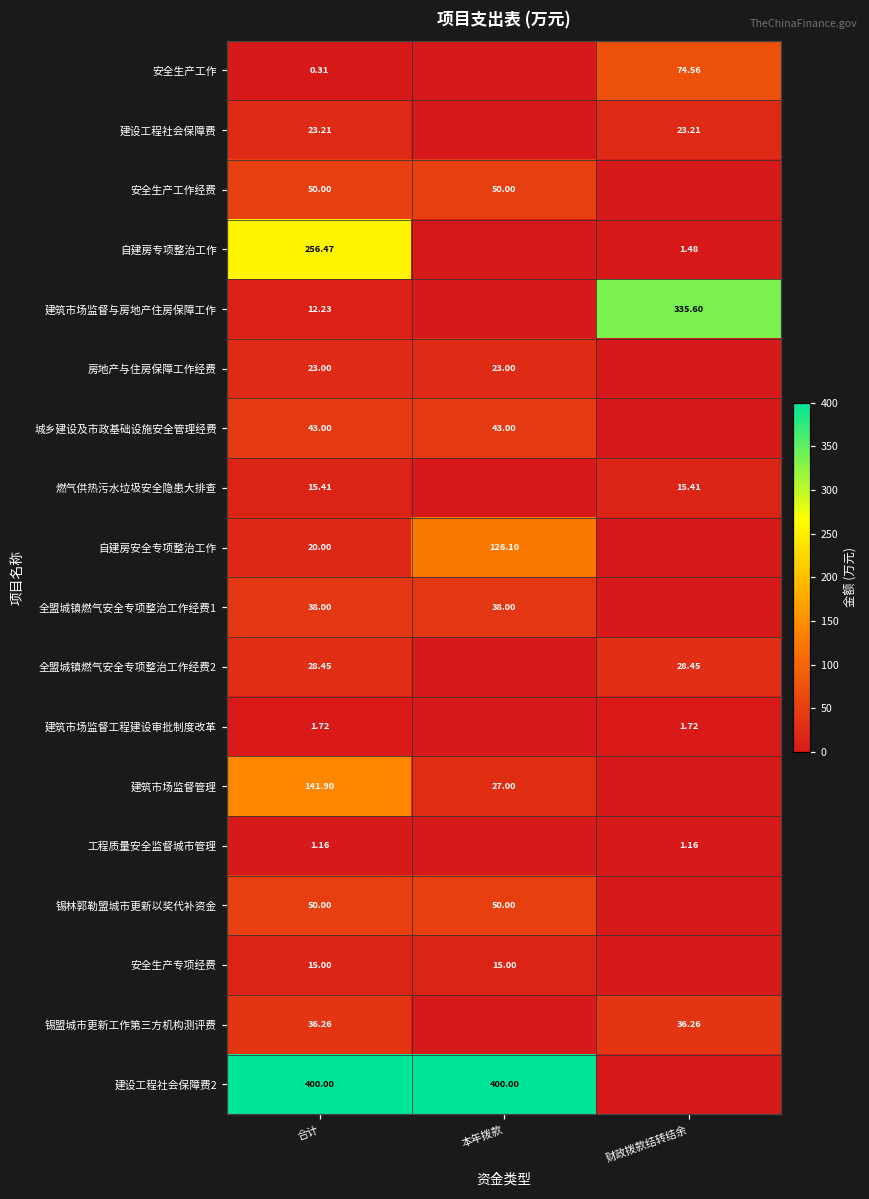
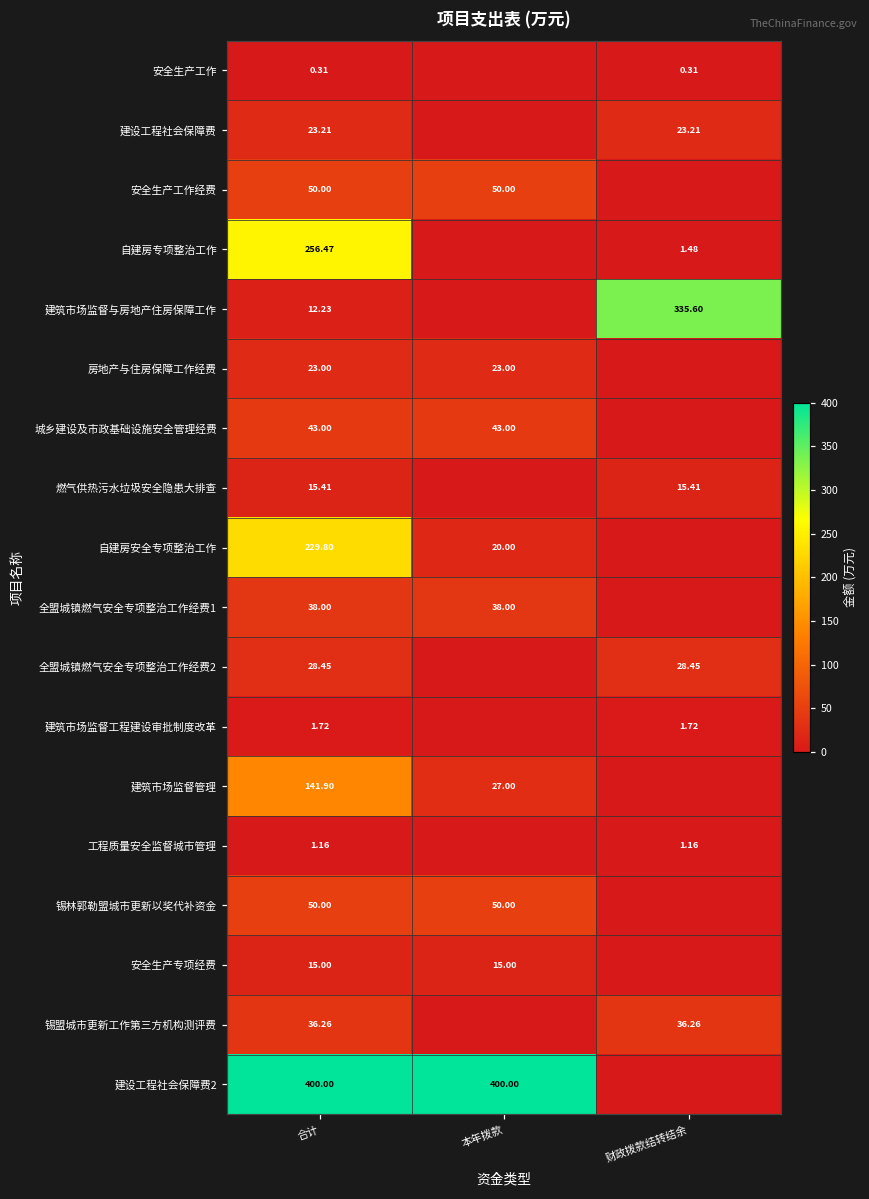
  {
    "安全生产工作": {
      "合计": 0.31,
-     "财政拨款结转结余": 74.56
+     "财政拨款结转结余": 0.31
    },
    "建设工程社会保障费": {
      "合计": 23.21,
      "财政拨款结转结余": 23.21
    },
    "安全生产工作经费": {
      "合计": 50.00,
      "本年拨款": 50.00
    },
    "自建房专项整治工作": {
      "合计": 256.47,
      "财政拨款结转结余": 1.48
    },
    "建筑市场监督与房地产住房保障工作": {
      "合计": 12.23,
      "财政拨款结转结余": 335.60
    },
    "房地产与住房保障工作经费": {
      "合计": 23.00,
      "本年拨款": 23.00
    },
    "城乡建设及市政基础设施安全管理经费": {
      "合计": 43.00,
      "本年拨款": 43.00
    },
    "燃气供热污水垃圾安全隐患大排查": {
      "合计": 15.41,
      "财政拨款结转结余": 15.41
    },
    "自建房安全专项整治工作": {
-     "合计": 20.00,
-     "本年拨款": 126.10
+     "合计": 229.80,
+     "本年拨款": 20.00
    },
    "全盟城镇燃气安全专项整治工作经费1": {
      "合计": 38.00,
      "本年拨款": 38.00
    },
    "全盟城镇燃气安全专项整治工作经费2": {
      "合计": 28.45,
      "财政拨款结转结余": 28.45
    },
    "建筑市场监督工程建设审批制度改革": {
      "合计": 1.72,
      "财政拨款结转结余": 1.72
    },
    "建筑市场监督管理": {
      "合计": 141.90,
      "本年拨款": 27.00
    },
    "工程质量安全监督城市管理": {
      "合计": 1.16,
      "财政拨款结转结余": 1.16
    },
    "锡林郭勒盟城市更新以奖代补资金": {
      "合计": 50.00,
      "本年拨款": 50.00
    },
    "安全生产专项经费": {
      "合计": 15.00,
      "本年拨款": 15.00
    },
    "锡盟城市更新工作第三方机构测评费": {
      "合计": 36.26,
      "财政拨款结转结余": 36.26
    },
    "建设工程社会保障费2": {
      "合计": 400.00,
      "本年拨款": 400.00
    }
  }
